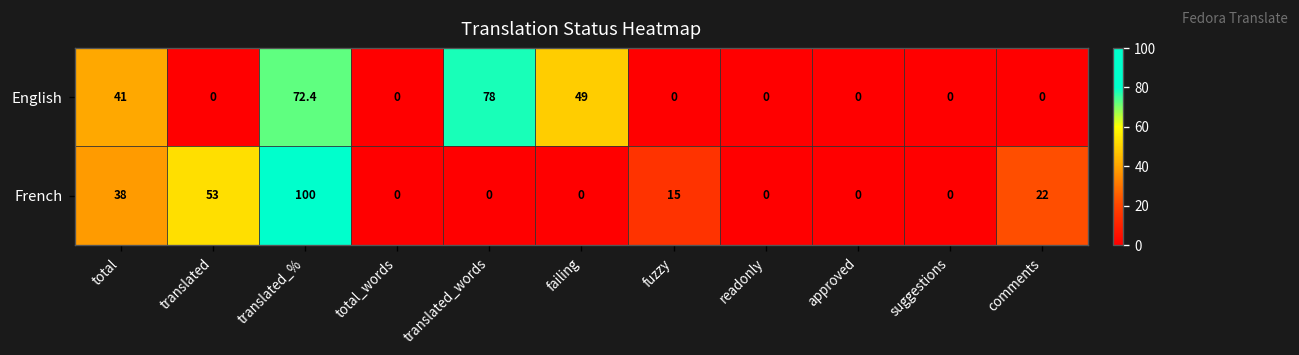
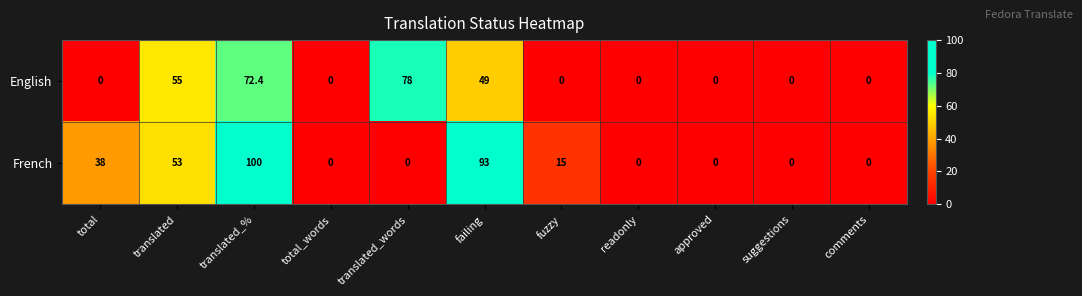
  {
    "English": {
-     "total": 41,
-     "translated": 0,
+     "total": 0,
+     "translated": 55,
      "translated_%": 72.4,
      "total_words": 0,
      "translated_words": 78,
      "failing": 49,
      "fuzzy": 0,
      "readonly": 0,
      "approved": 0,
      "suggestions": 0,
      "comments": 0
    },
    "French": {
      "total": 38,
      "translated": 53,
      "translated_%": 100,
      "total_words": 0,
      "translated_words": 0,
-     "failing": 0,
+     "failing": 93,
      "fuzzy": 15,
      "readonly": 0,
      "approved": 0,
      "suggestions": 0,
-     "comments": 22
+     "comments": 0
    }
  }
